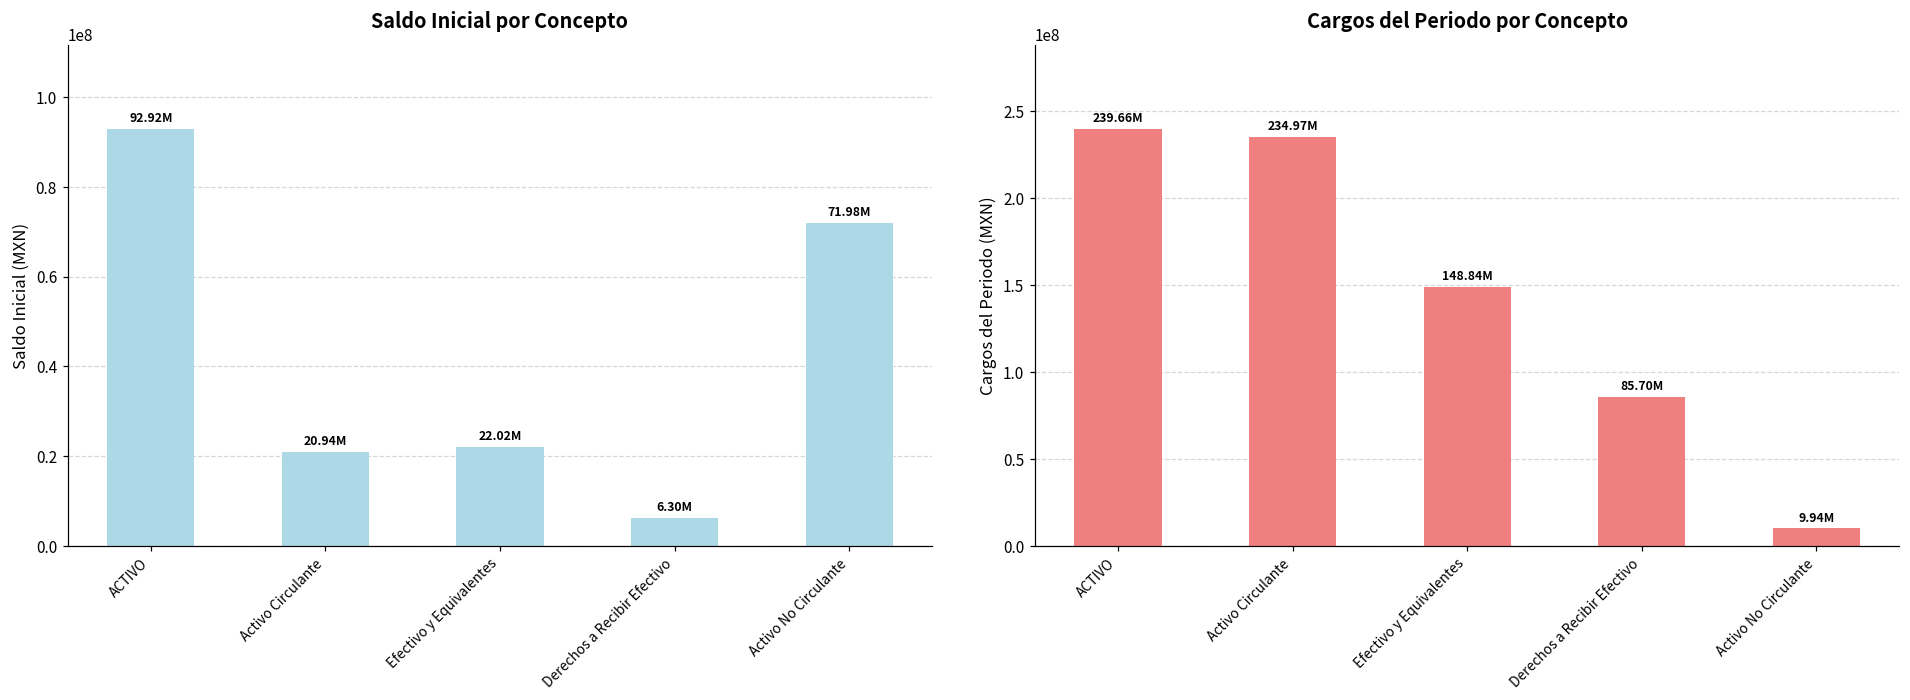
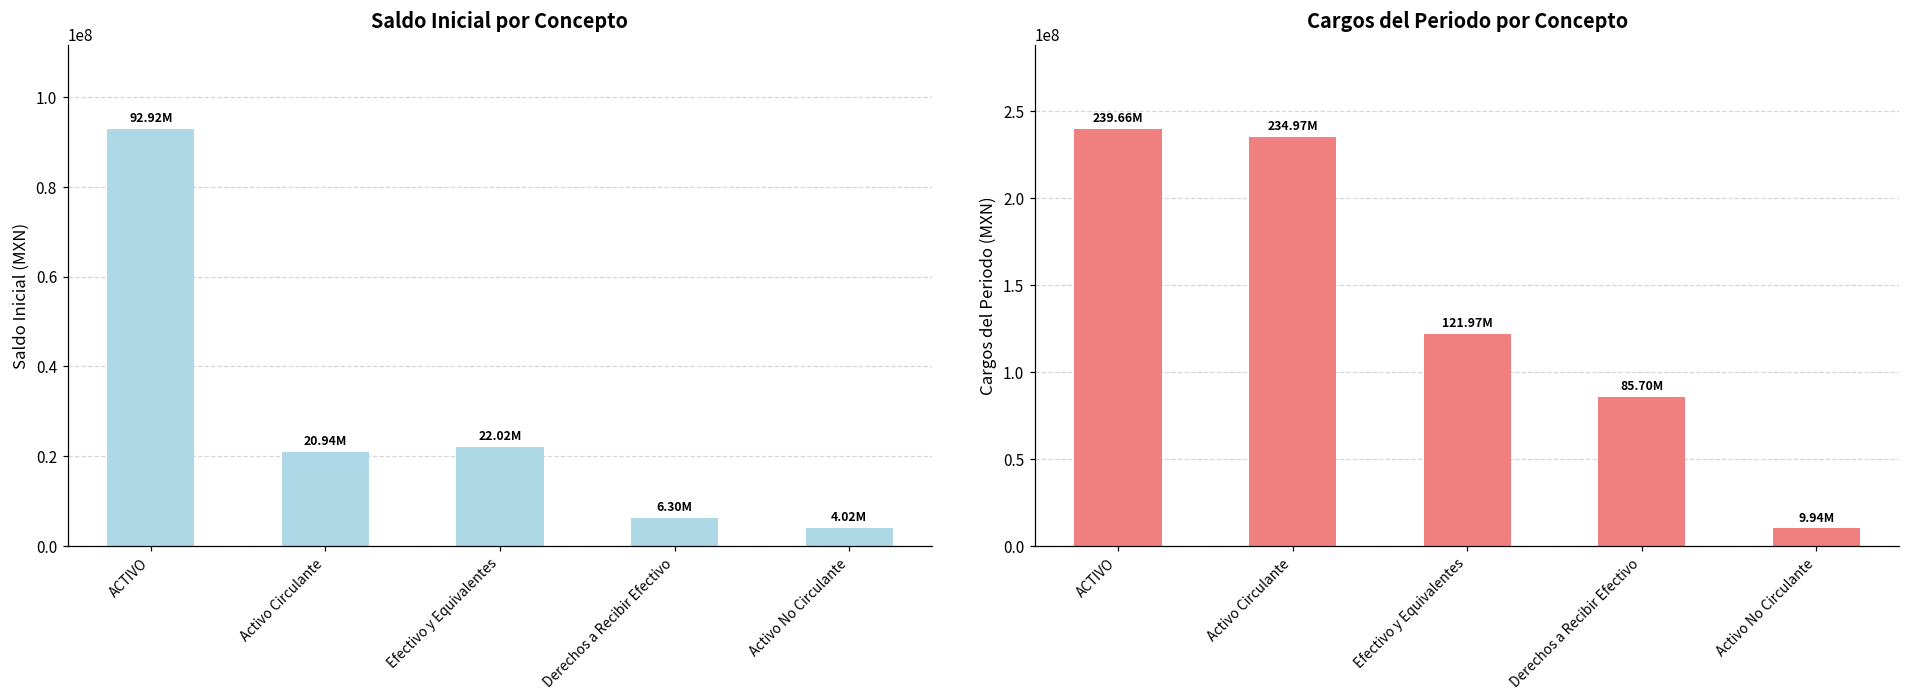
  {
    "Saldo Inicial por Concepto": {
      "ACTIVO": "92.92M",
      "Activo Circulante": "20.94M",
      "Efectivo y Equivalentes": "22.02M",
      "Derechos a Recibir Efectivo": "6.30M",
-     "Activo No Circulante": "71.98M"
+     "Activo No Circulante": "4.02M"
    },
    "Cargos del Periodo por Concepto": {
      "ACTIVO": "239.66M",
      "Activo Circulante": "234.97M",
-     "Efectivo y Equivalentes": "148.84M",
+     "Efectivo y Equivalentes": "121.97M",
      "Derechos a Recibir Efectivo": "85.70M",
      "Activo No Circulante": "9.94M"
    }
  }
